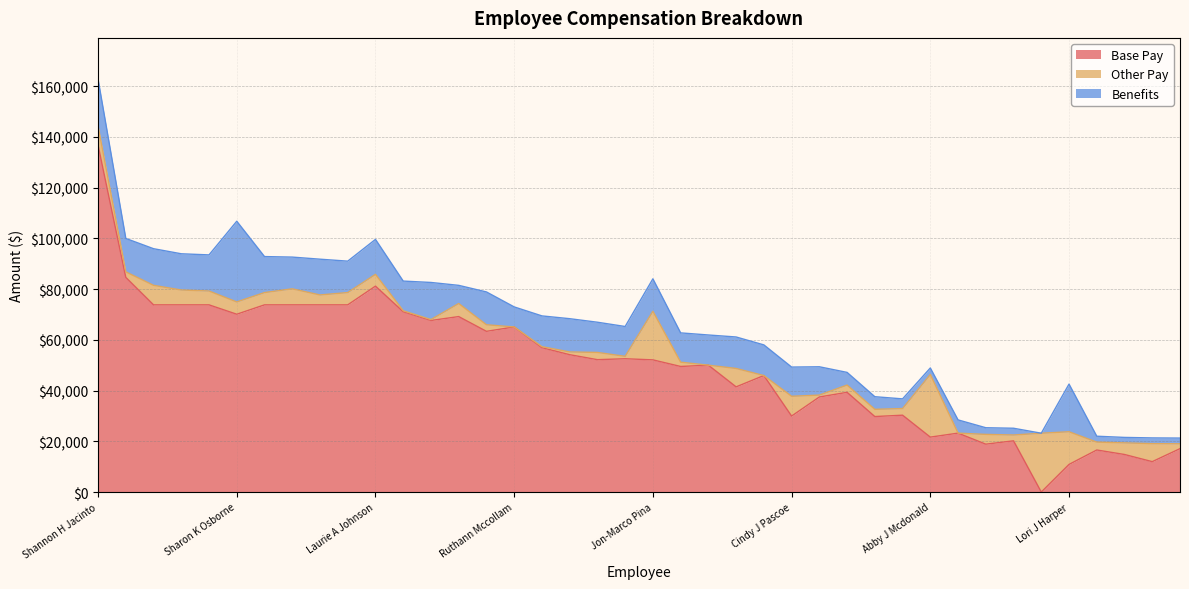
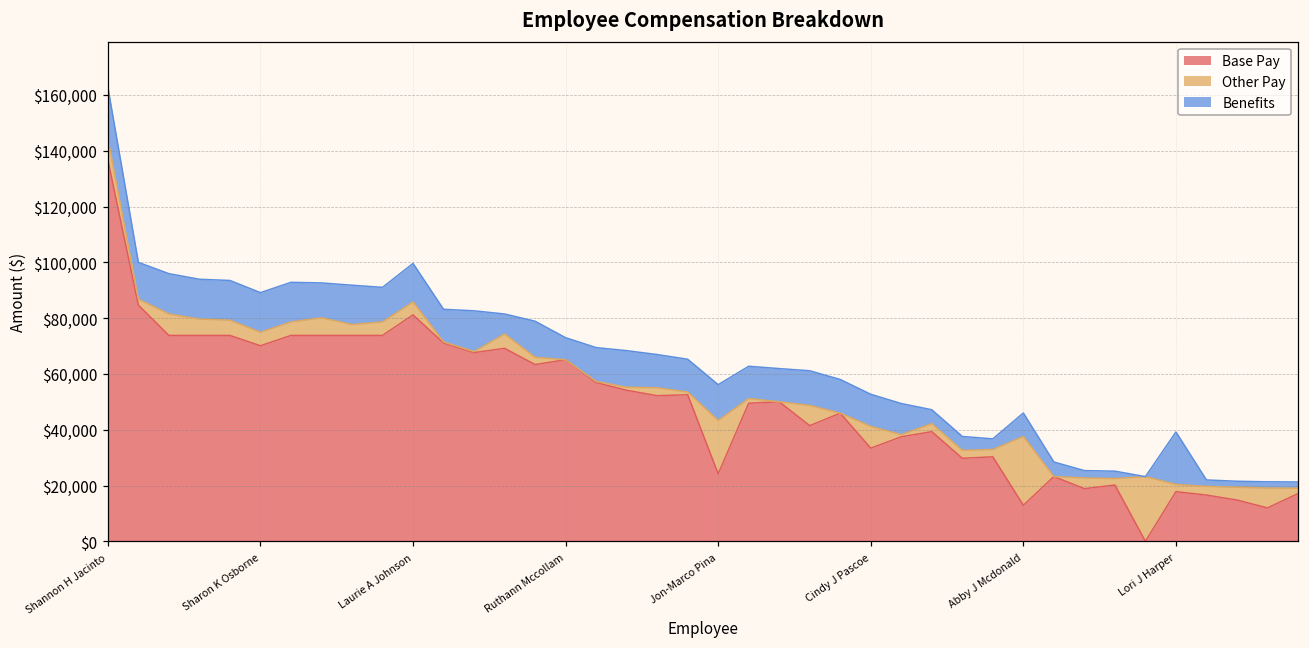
  {
    "Base Pay": {
      "Shannon H Jacinto": "$137,000",
      "Sharon K Osborne": "$70,000",
      "Laurie A Johnson": "$81,000",
-     "Jon-Marco Pina": "$52,000",
-     "Cindy J Pascoe": "$30,000",
-     "Abby J Mcdonald": "$22,000",
-     "Lori J Harper": "$11,000"
+     "Jon-Marco Pina": "$24,000",
+     "Cindy J Pascoe": "$33,000",
+     "Abby J Mcdonald": "$13,000",
+     "Lori J Harper": "$18,000"
    },
    "Other Pay": {
      "Shannon H Jacinto": "$8,000",
      "Sharon K Osborne": "$5,000",
      "Laurie A Johnson": "$5,000",
      "Jon-Marco Pina": "$19,000",
      "Cindy J Pascoe": "$8,000",
      "Abby J Mcdonald": "$25,000",
-     "Lori J Harper": "$13,000"
+     "Lori J Harper": "$3,000"
    },
    "Benefits": {
      "Shannon H Jacinto": "$19,000",
-     "Sharon K Osborne": "$32,000",
+     "Sharon K Osborne": "$14,000",
      "Laurie A Johnson": "$14,000",
      "Ruthann Mccollam": "$8,000",
      "Jon-Marco Pina": "$13,000",
      "Cindy J Pascoe": "$12,000",
-     "Abby J Mcdonald": "$3,000",
+     "Abby J Mcdonald": "$8,000",
      "Lori J Harper": "$19,000"
    }
  }
